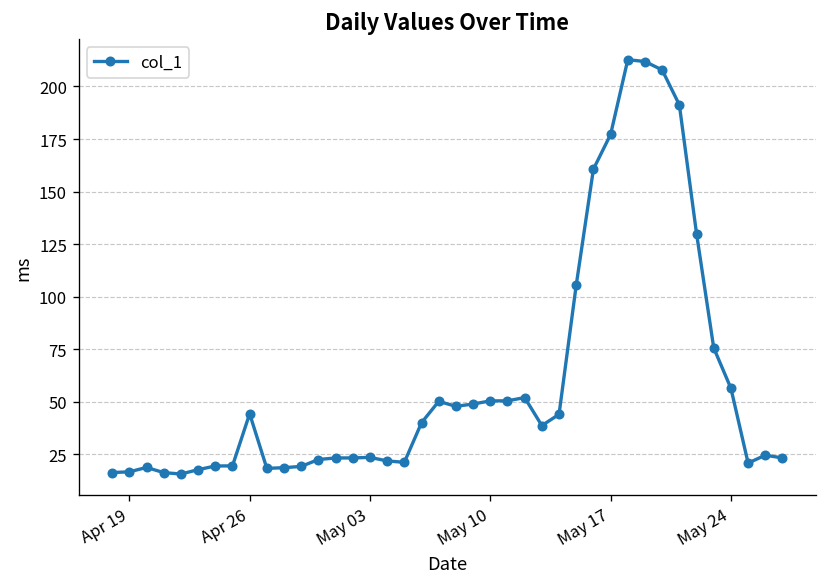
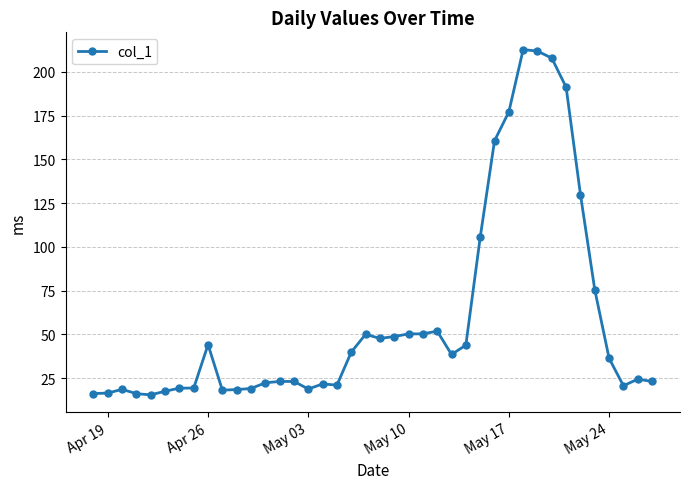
  {
    "Apr 19": 17,
    "Apr 26": 44,
-   "May 03": 23,
+   "May 03": 19,
    "May 10": 50,
    "May 17": 177,
-   "May 24": 56
+   "May 24": 36
  }
